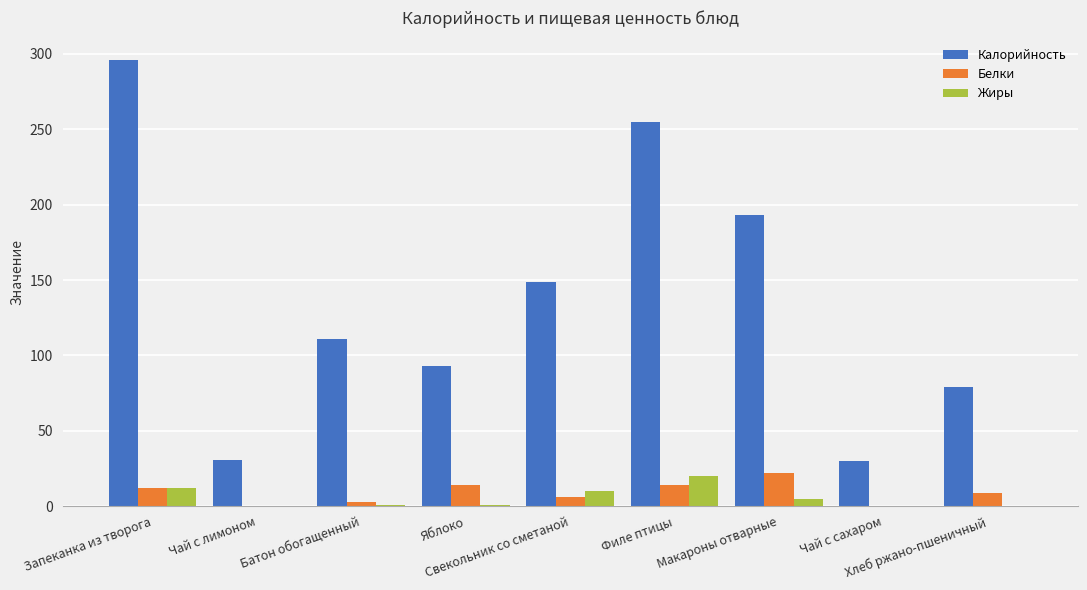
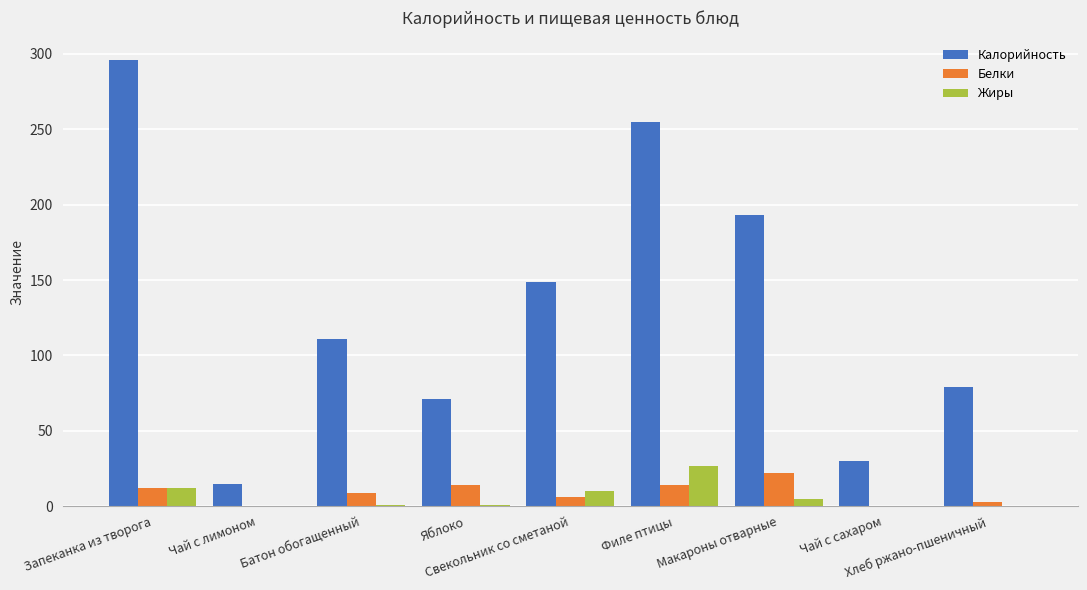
  {
    "Калорийность": {
      "Запеканка из творога": 296,
-     "Чай с лимоном": 31,
+     "Чай с лимоном": 15,
      "Батон обогащенный": 111,
-     "Яблоко": 93,
+     "Яблоко": 71,
      "Свекольник со сметаной": 149,
      "Филе птицы": 255,
      "Макароны отварные": 193,
      "Чай с сахаром": 30,
      "Хлеб ржано-пшеничный": 79
    },
    "Белки": {
      "Запеканка из творога": 12,
      "Чай с лимоном": 0,
-     "Батон обогащенный": 3,
+     "Батон обогащенный": 9,
      "Яблоко": 14,
      "Свекольник со сметаной": 6,
      "Филе птицы": 14,
      "Макароны отварные": 22,
      "Чай с сахаром": 0,
-     "Хлеб ржано-пшеничный": 9
+     "Хлеб ржано-пшеничный": 3
    },
    "Жиры": {
      "Запеканка из творога": 12,
      "Чай с лимоном": 0,
      "Свекольник со сметаной": 10,
-     "Филе птицы": 20,
+     "Филе птицы": 27,
      "Макароны отварные": 5,
      "Чай с сахаром": 0,
      "Хлеб ржано-пшеничный": 0
    }
  }
